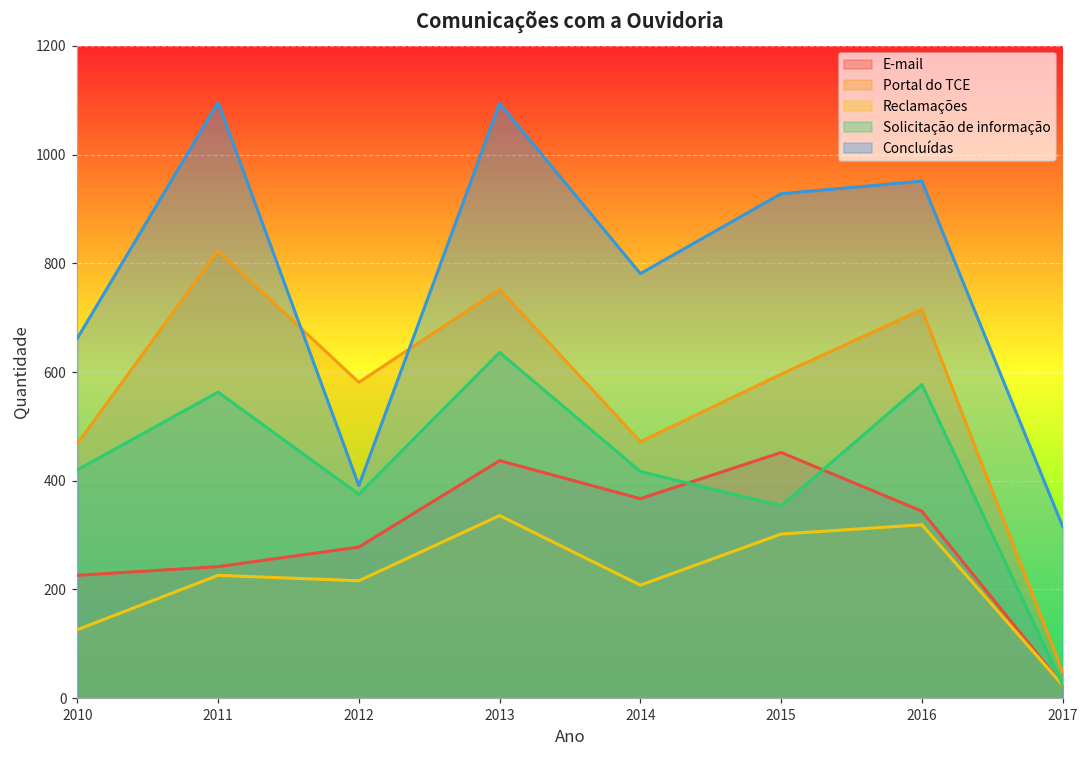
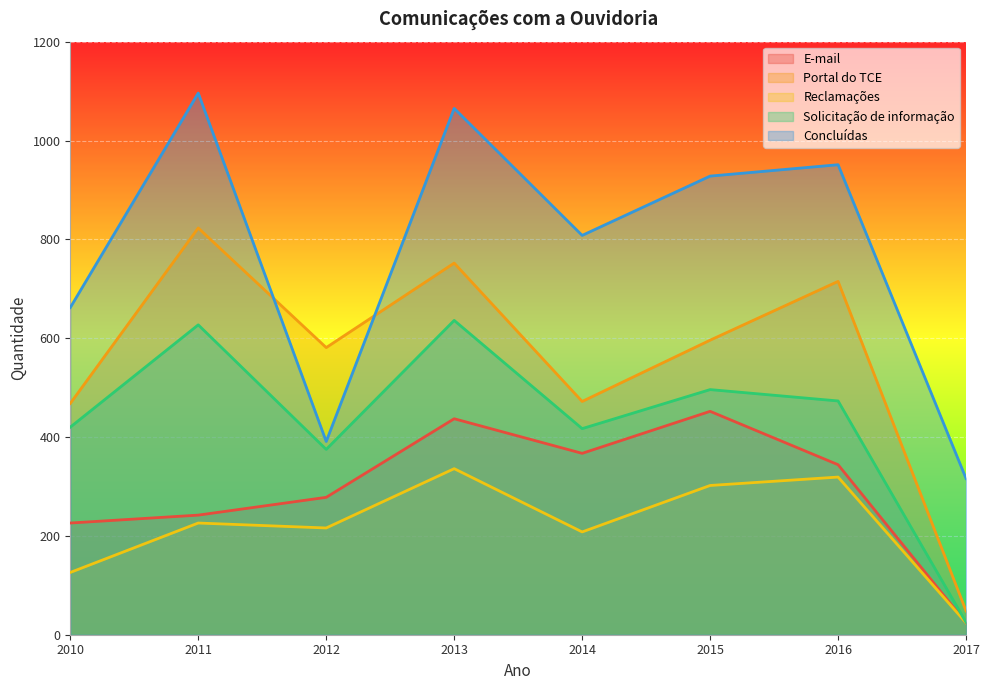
  {
    "Solicitação de informação": {
      "2010": 420,
-     "2011": 560,
+     "2011": 630,
      "2012": 380,
      "2013": 640,
      "2014": 420,
-     "2015": 350,
-     "2016": 580
+     "2015": 500,
+     "2016": 470
    },
    "Concluídas": {
      "2010": 660,
      "2011": 1100,
      "2012": 390,
-     "2013": 1090,
-     "2014": 780,
+     "2013": 1070,
+     "2014": 810,
      "2015": 930,
      "2016": 950,
      "2017": 320
    }
  }
